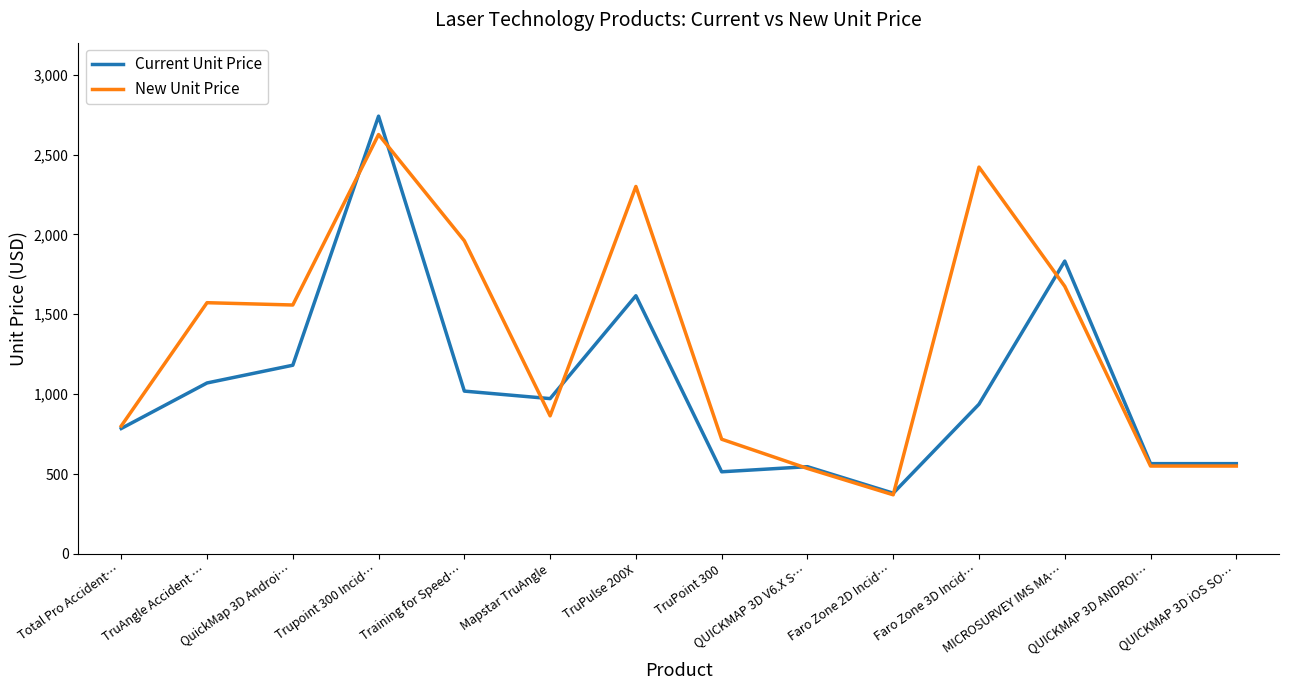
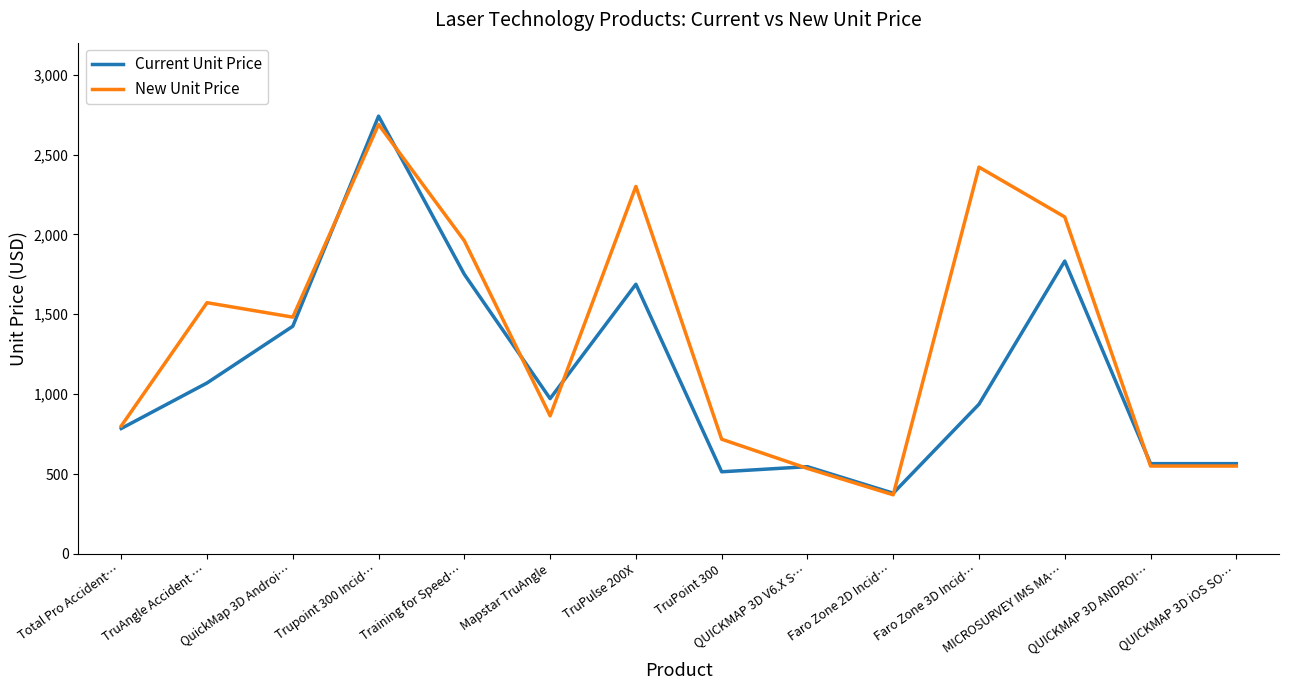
  {
    "Current Unit Price": {
      "TruAngle Accident …": "1,070",
-     "QuickMap 3D Androi…": "1,180",
+     "QuickMap 3D Androi…": "1,430",
      "Trupoint 300 Incid…": "2,740",
-     "Training for Speed…": "1,020",
+     "Training for Speed…": "1,750",
      "Mapstar TruAngle": "970",
-     "TruPulse 200X": "1,620",
+     "TruPulse 200X": "1,690",
      "TruPoint 300": "510",
      "Faro Zone 3D Incid…": "940",
      "MICROSURVEY IMS MA…": "1,830"
    },
    "New Unit Price": {
      "TruAngle Accident …": "1,570",
-     "QuickMap 3D Androi…": "1,560",
-     "Trupoint 300 Incid…": "2,630",
+     "QuickMap 3D Androi…": "1,480",
+     "Trupoint 300 Incid…": "2,690",
      "Training for Speed…": "1,960",
      "Mapstar TruAngle": "860",
      "TruPulse 200X": "2,300",
      "TruPoint 300": "720",
      "Faro Zone 3D Incid…": "2,420",
-     "MICROSURVEY IMS MA…": "1,680"
+     "MICROSURVEY IMS MA…": "2,110"
    }
  }
